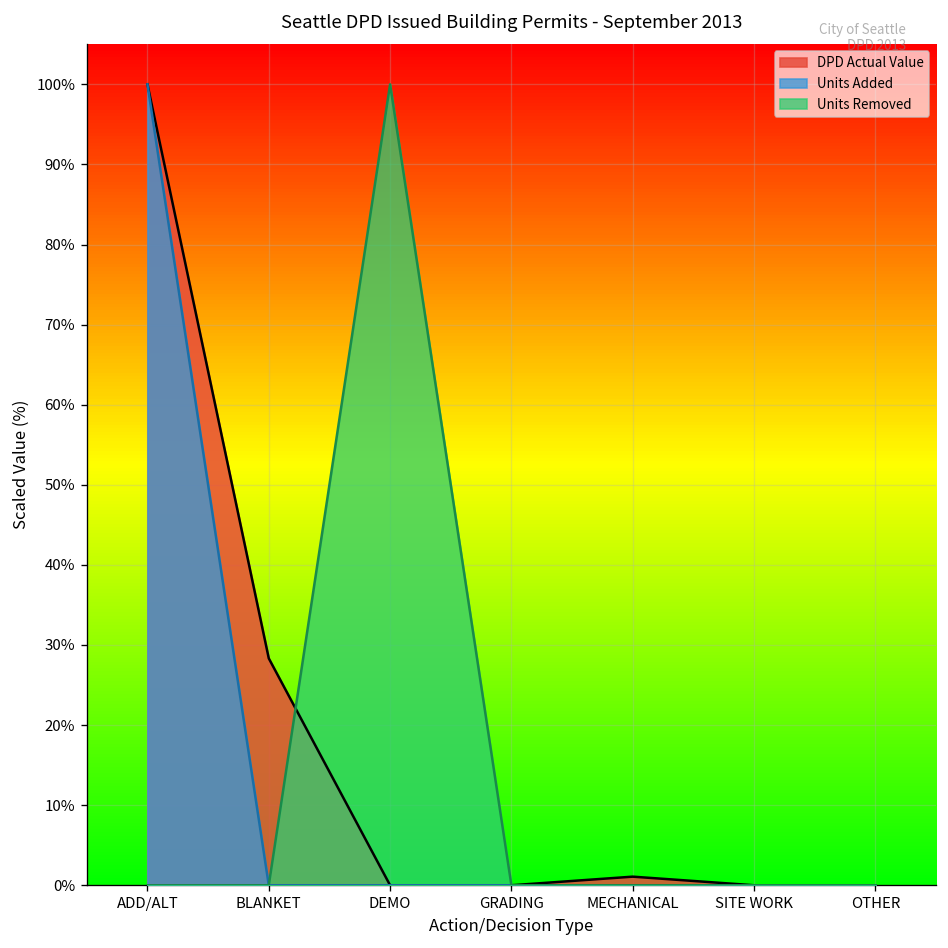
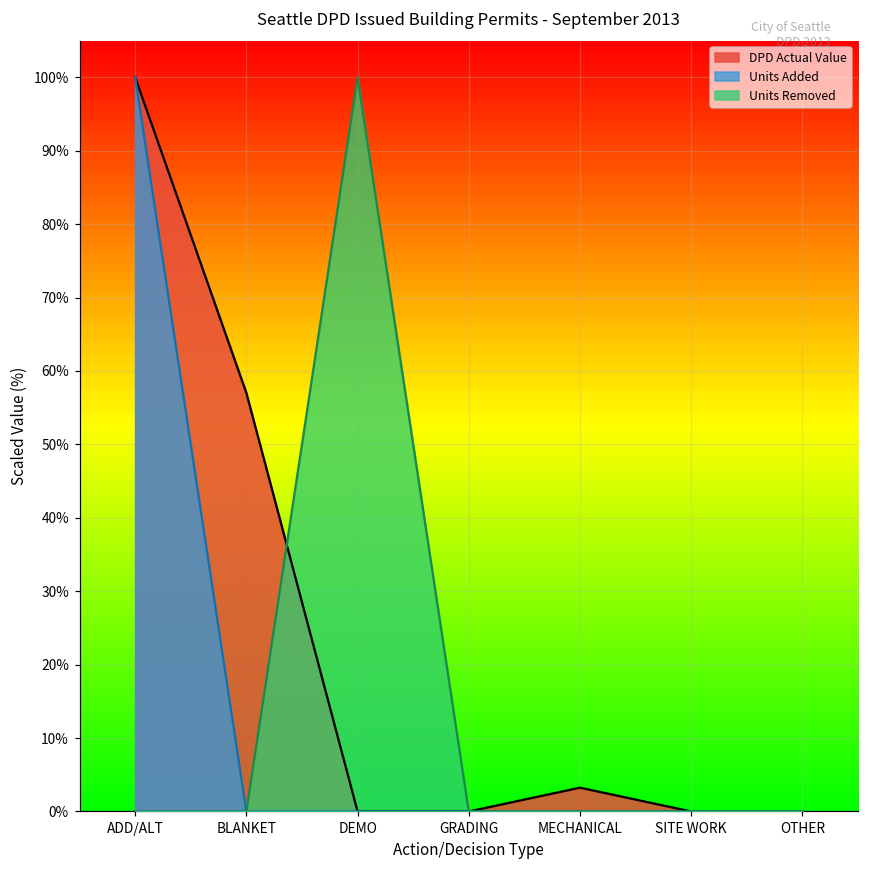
  {
    "DPD Actual Value": {
-     "BLANKET": "28%",
-     "MECHANICAL": "1%"
+     "BLANKET": "57%",
+     "MECHANICAL": "3%"
    },
    "Units Removed": {
      "ADD/ALT": "0%",
      "DEMO": "100%"
    }
  }
